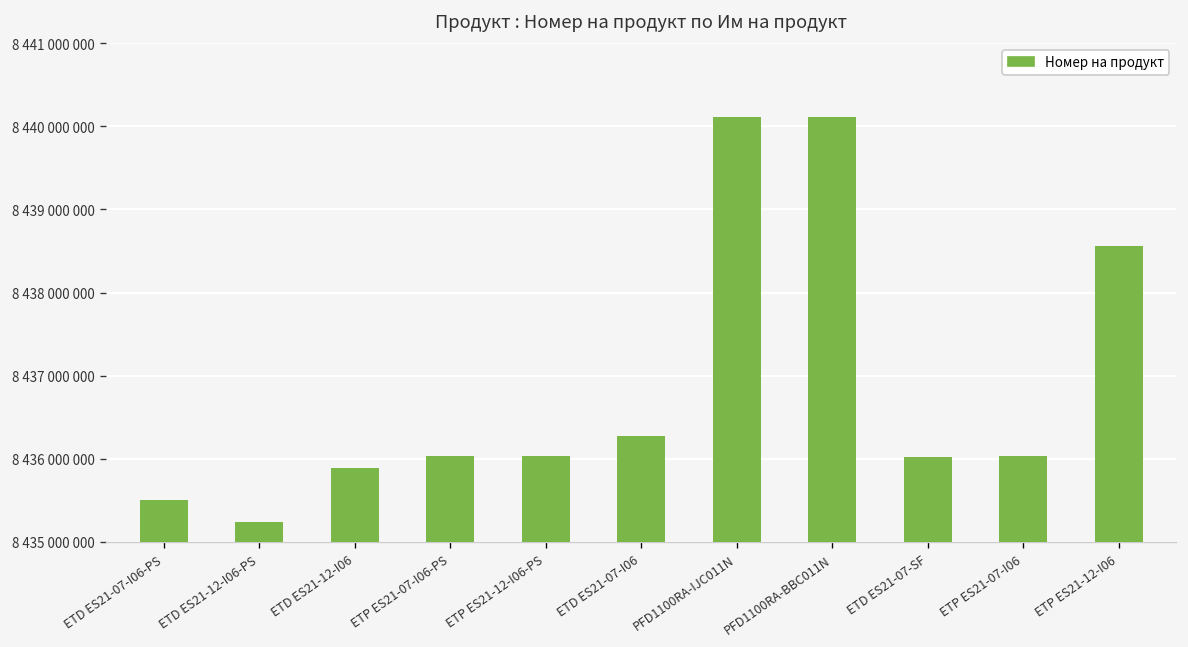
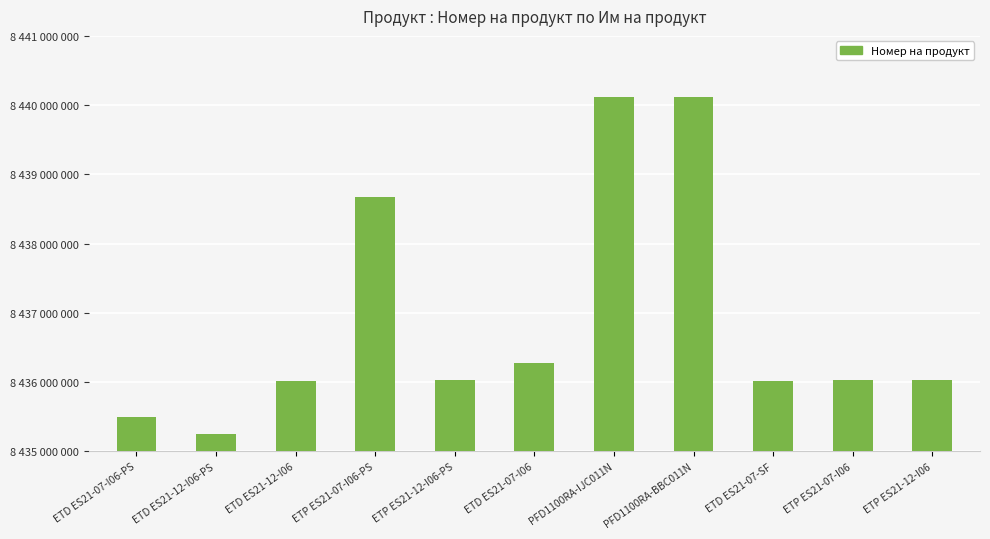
  {
    "ETD ES21-07-I06-PS": 8435500000,
    "ETD ES21-12-I06-PS": 8435200000,
-   "ETD ES21-12-I06": 8435900000,
-   "ETP ES21-07-I06-PS": 8436000000,
+   "ETD ES21-12-I06": 8436000000,
+   "ETP ES21-07-I06-PS": 8438700000,
    "ETP ES21-12-I06-PS": 8436000000,
    "ETD ES21-07-I06": 8436300000,
    "PFD1100RA-IJC011N": 8440100000,
    "PFD1100RA-BBC011N": 8440100000,
    "ETD ES21-07-SF": 8436000000,
    "ETP ES21-07-I06": 8436000000,
-   "ETP ES21-12-I06": 8438600000
+   "ETP ES21-12-I06": 8436000000
  }
